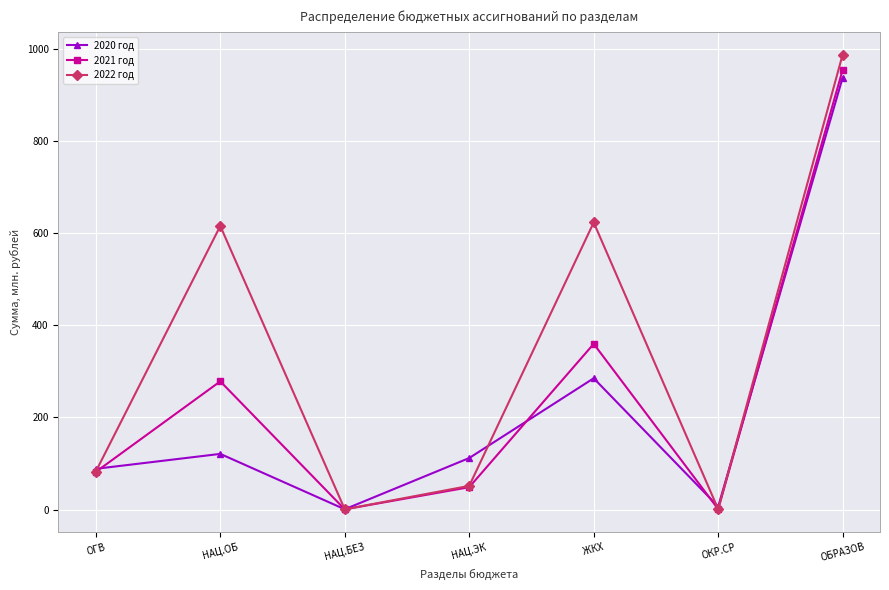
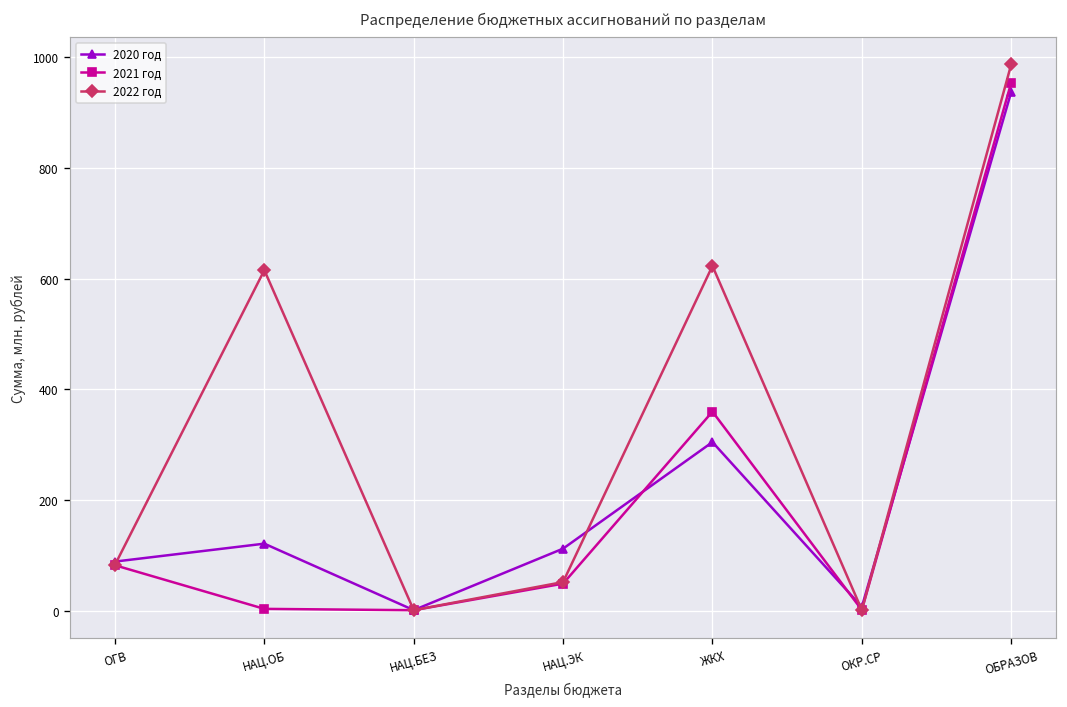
  {
    "2020 год": {
      "ОГВ": 90,
      "НАЦ.ОБ": 120,
      "НАЦ.ЭК": 110,
-     "ЖКХ": 280,
+     "ЖКХ": 300,
      "ОКР.СР": 10,
      "ОБРАЗОВ": 940
    },
    "2021 год": {
-     "НАЦ.ОБ": 280,
+     "НАЦ.ОБ": 0,
      "ЖКХ": 360,
      "ОБРАЗОВ": 950
    },
    "2022 год": {
      "НАЦ.ОБ": 620,
      "ЖКХ": 620,
      "ОБРАЗОВ": 990
    }
  }
